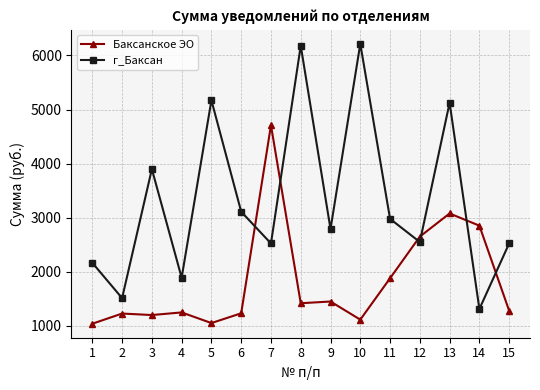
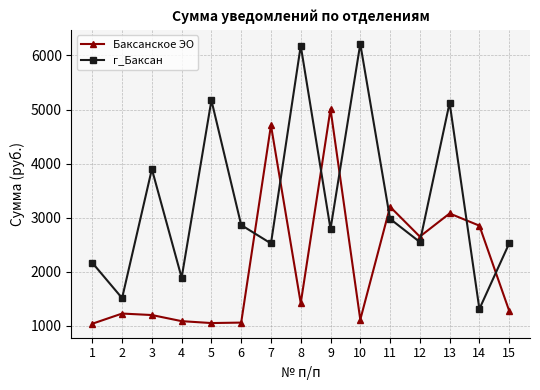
  {
    "Баксанское ЭО": {
      "1": 1000,
      "2": 1200,
      "3": 1200,
-     "4": 1200,
+     "4": 1100,
      "5": 1100,
-     "6": 1200,
+     "6": 1100,
      "7": 4700,
      "8": 1400,
-     "9": 1500,
+     "9": 5000,
      "10": 1100,
-     "11": 1900,
+     "11": 3200,
      "12": 2700,
      "13": 3100,
      "14": 2900,
      "15": 1300
    },
    "г_Баксан": {
      "1": 2200,
      "2": 1500,
      "3": 3900,
      "4": 1900,
      "5": 5200,
-     "6": 3100,
+     "6": 2900,
      "7": 2500,
      "8": 6200,
      "9": 2800,
      "10": 6200,
      "11": 3000,
      "12": 2600,
      "13": 5100,
      "14": 1300,
      "15": 2500
    }
  }
